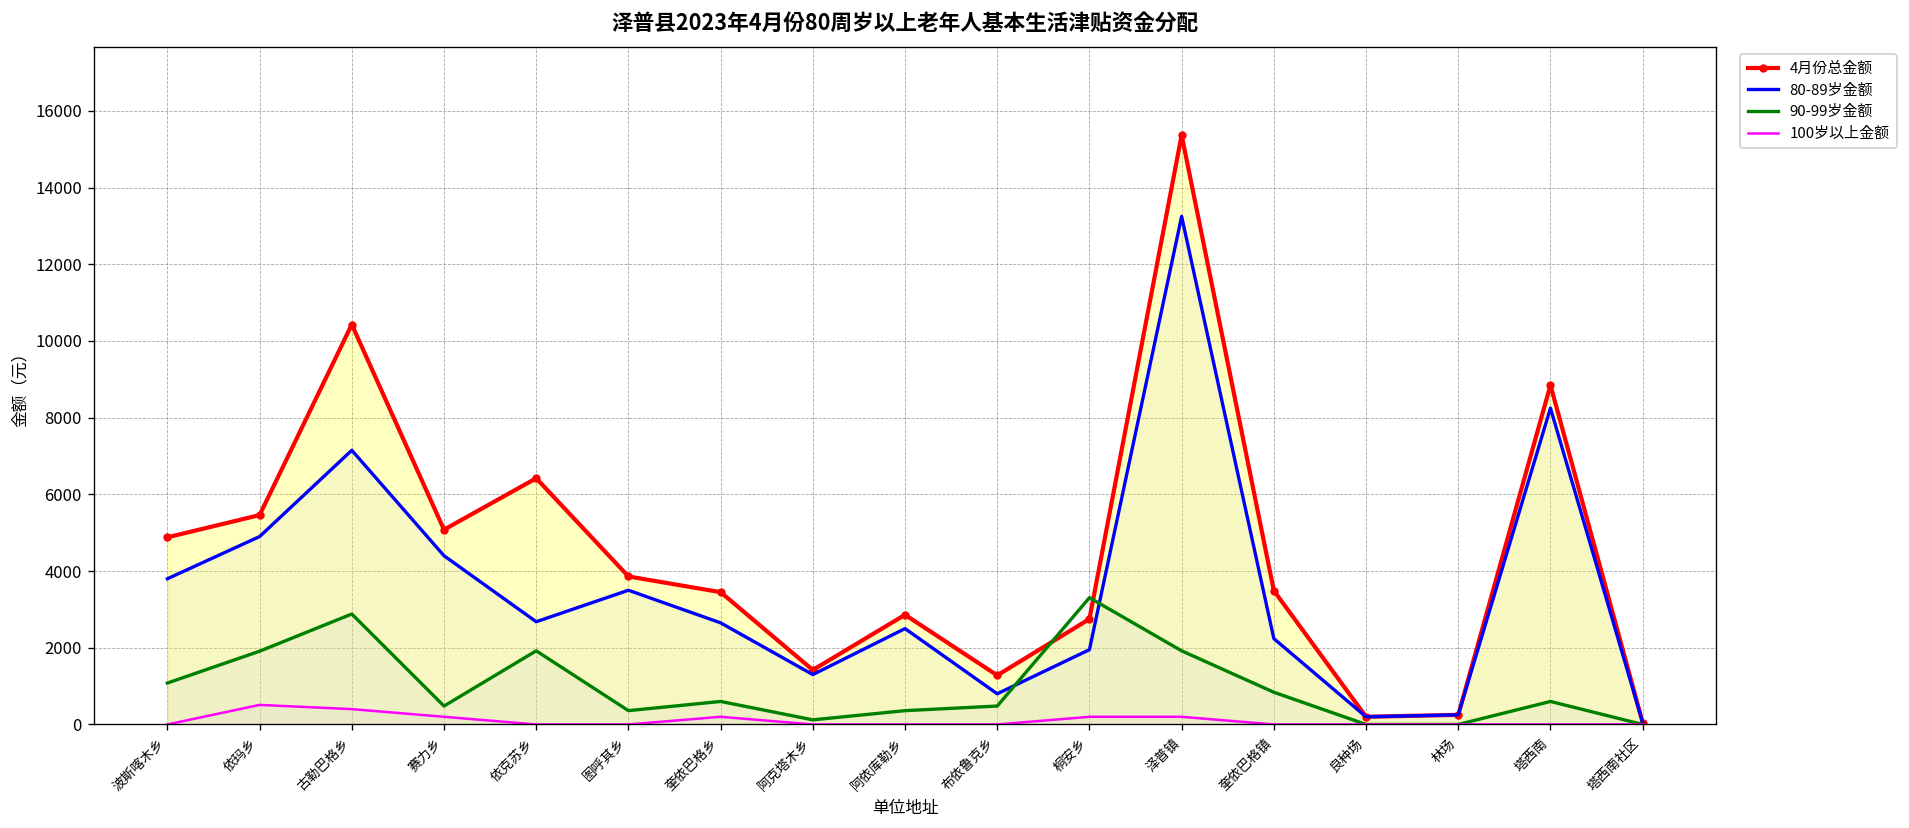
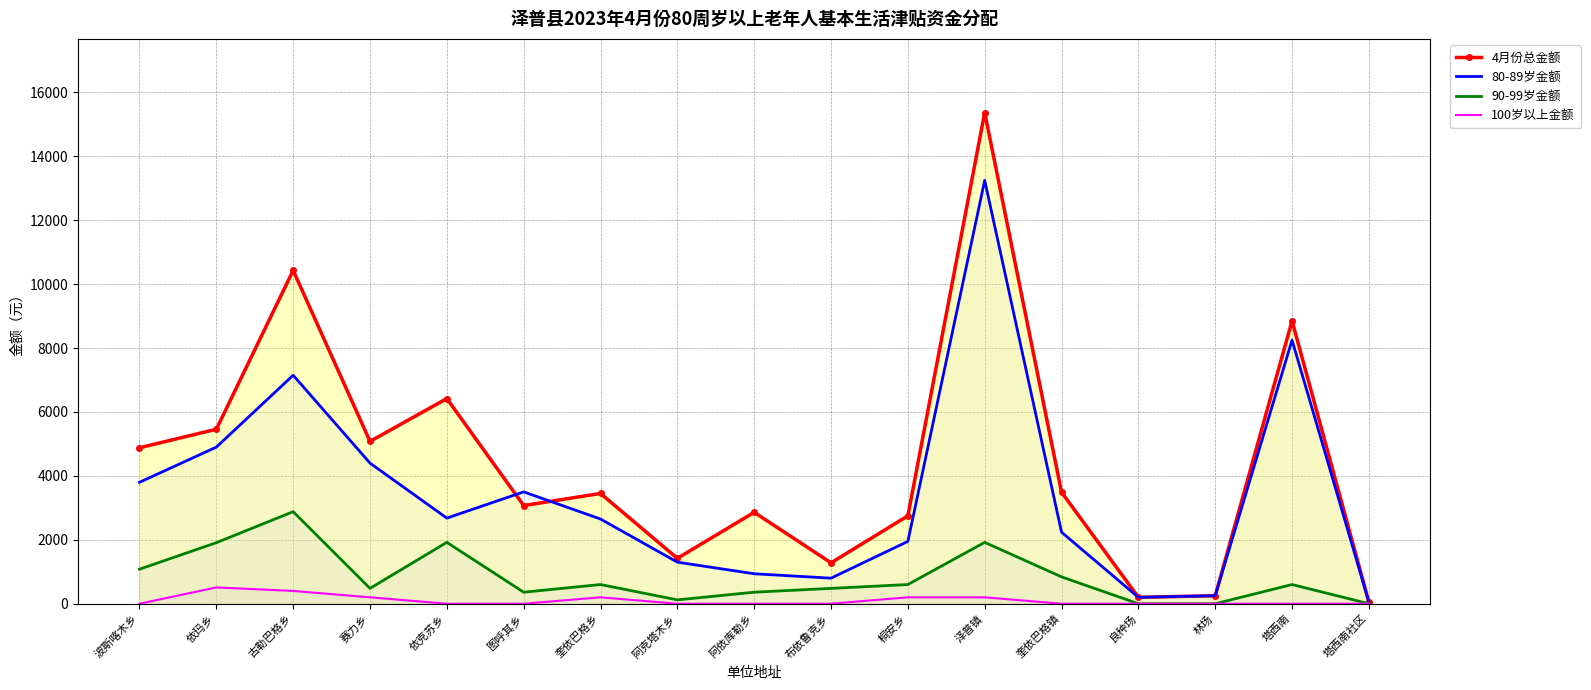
  {
    "4月份总金额": {
      "波斯喀木乡": 4900,
      "依玛乡": 5500,
      "古勒巴格乡": 10400,
      "赛力乡": 5100,
      "依克苏乡": 6400,
-     "图呼其乡": 3900,
+     "图呼其乡": 3100,
      "奎依巴格乡": 3500,
      "阿克塔木乡": 1400,
      "阿依库勒乡": 2900,
      "布依鲁克乡": 1300,
      "桐安乡": 2800,
      "泽普镇": 15400,
      "奎依巴格镇": 3500,
      "塔西南": 8900
    },
    "80-89岁金额": {
      "波斯喀木乡": 3800,
      "依玛乡": 4900,
      "古勒巴格乡": 7200,
      "赛力乡": 4400,
      "依克苏乡": 2700,
      "图呼其乡": 3500,
      "奎依巴格乡": 2700,
      "阿克塔木乡": 1300,
-     "阿依库勒乡": 2500,
+     "阿依库勒乡": 900,
      "布依鲁克乡": 800,
      "桐安乡": 2000,
      "泽普镇": 13300,
      "奎依巴格镇": 2200,
      "塔西南": 8300
    },
    "90-99岁金额": {
      "波斯喀木乡": 1100,
      "依玛乡": 1900,
      "古勒巴格乡": 2900,
      "赛力乡": 500,
      "依克苏乡": 1900,
      "图呼其乡": 400,
      "奎依巴格乡": 600,
      "阿克塔木乡": 100,
      "阿依库勒乡": 400,
      "布依鲁克乡": 500,
-     "桐安乡": 3300,
+     "桐安乡": 600,
      "泽普镇": 1900,
      "奎依巴格镇": 800,
      "塔西南": 600
    },
    "100岁以上金额": {
      "波斯喀木乡": 0,
      "依玛乡": 500,
      "古勒巴格乡": 400,
      "赛力乡": 200,
      "依克苏乡": 0,
      "图呼其乡": 0,
      "奎依巴格乡": 200,
      "阿克塔木乡": 0,
      "阿依库勒乡": 0,
      "布依鲁克乡": 0,
      "桐安乡": 200,
      "泽普镇": 200,
      "奎依巴格镇": 0,
      "塔西南": 0
    }
  }
